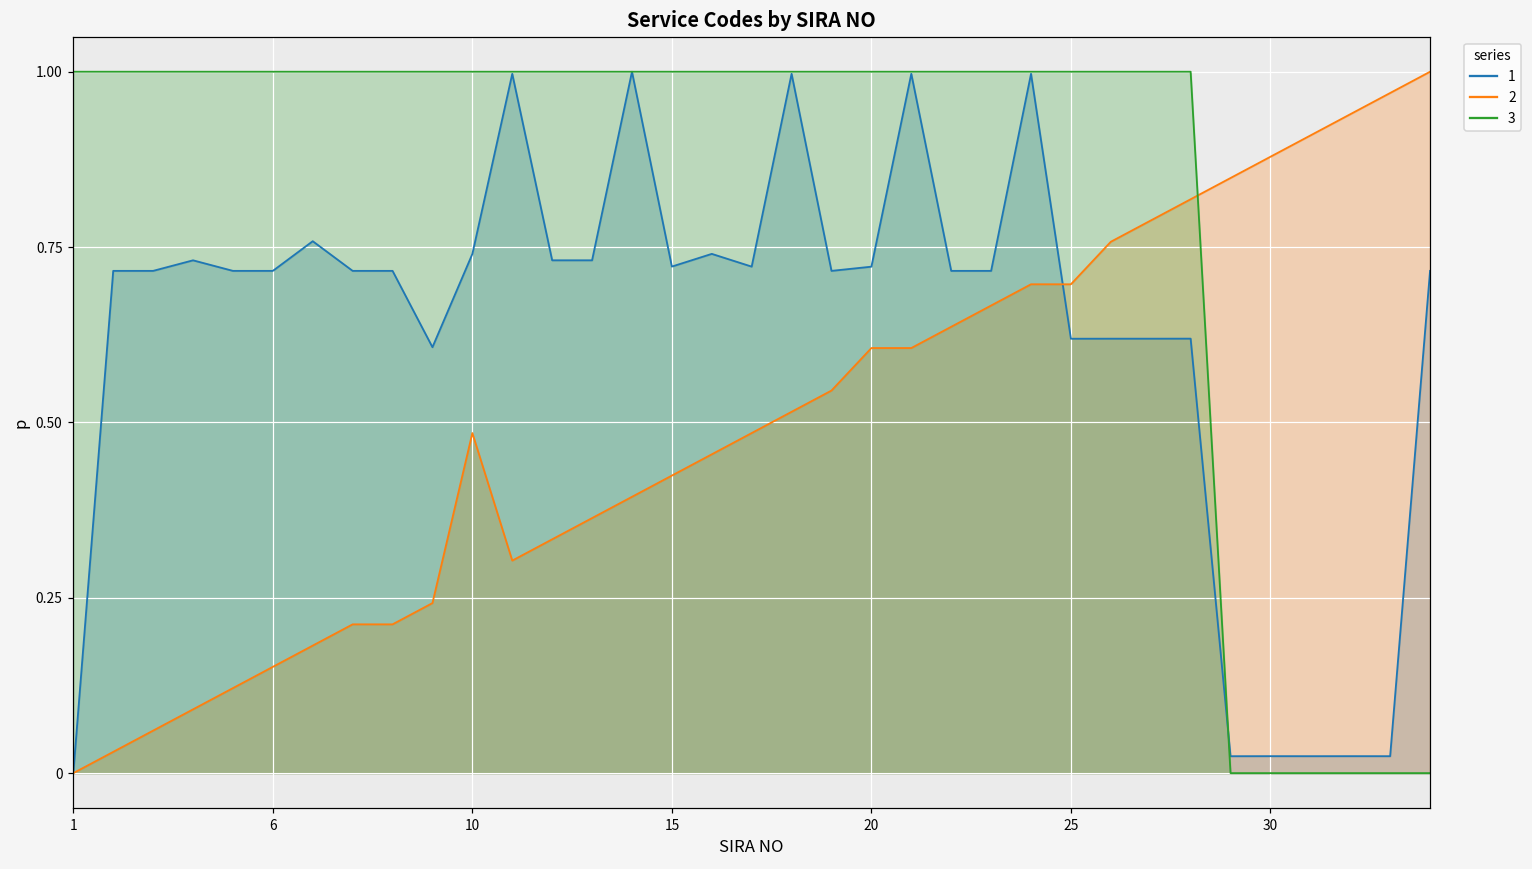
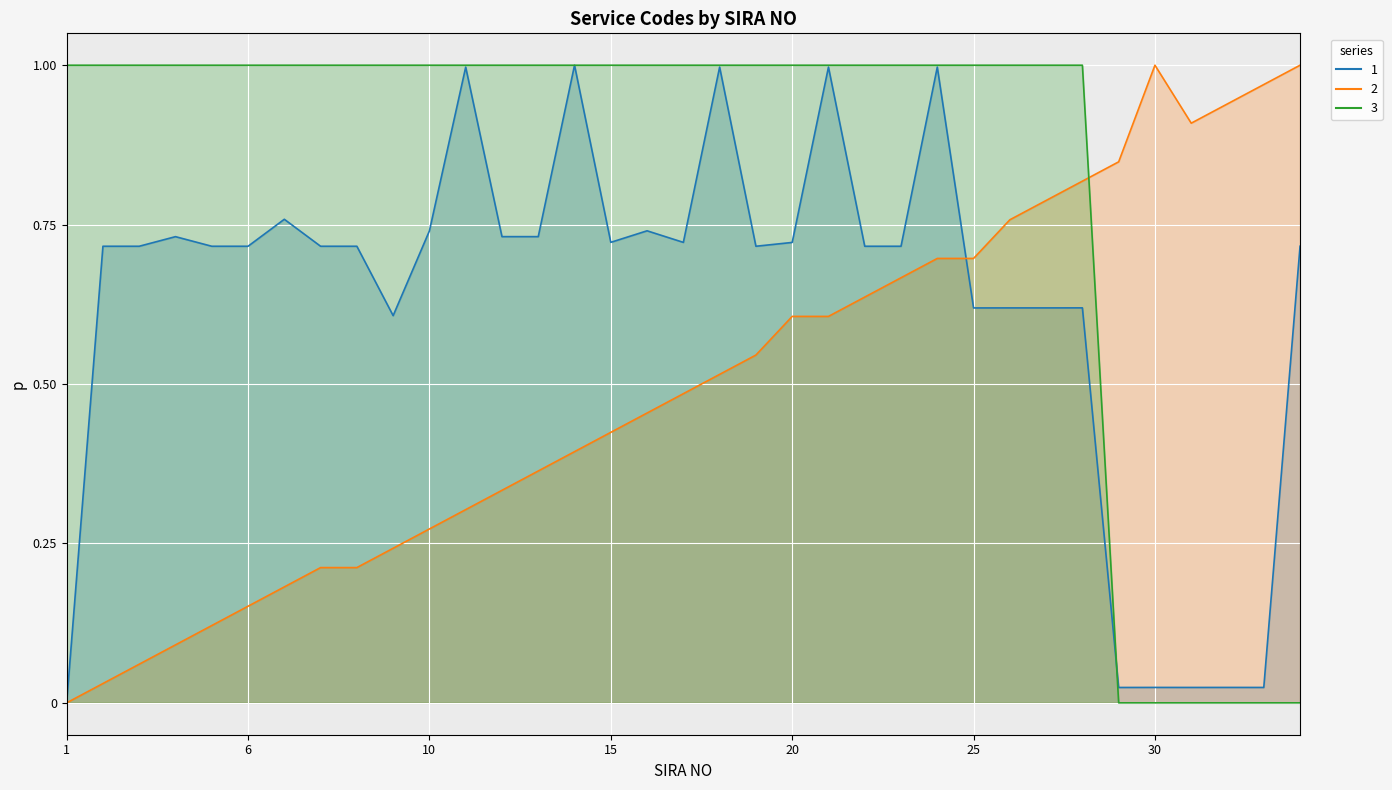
  {
    "2": {
      "6": 0.15,
-     "10": 0.48,
+     "10": 0.27,
      "15": 0.42,
      "20": 0.61,
      "25": 0.70,
-     "30": 0.88
+     "30": 1.00
    }
  }
